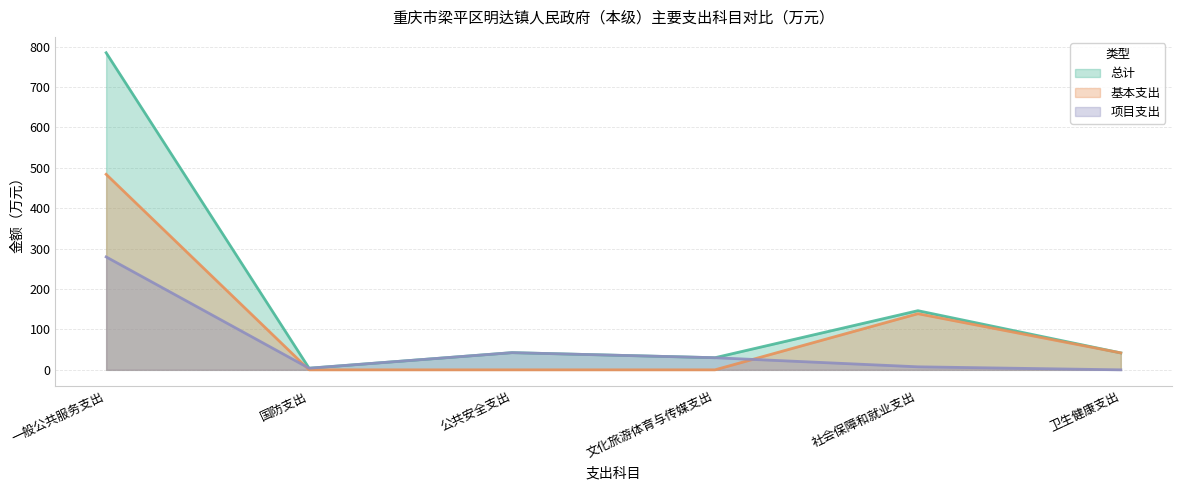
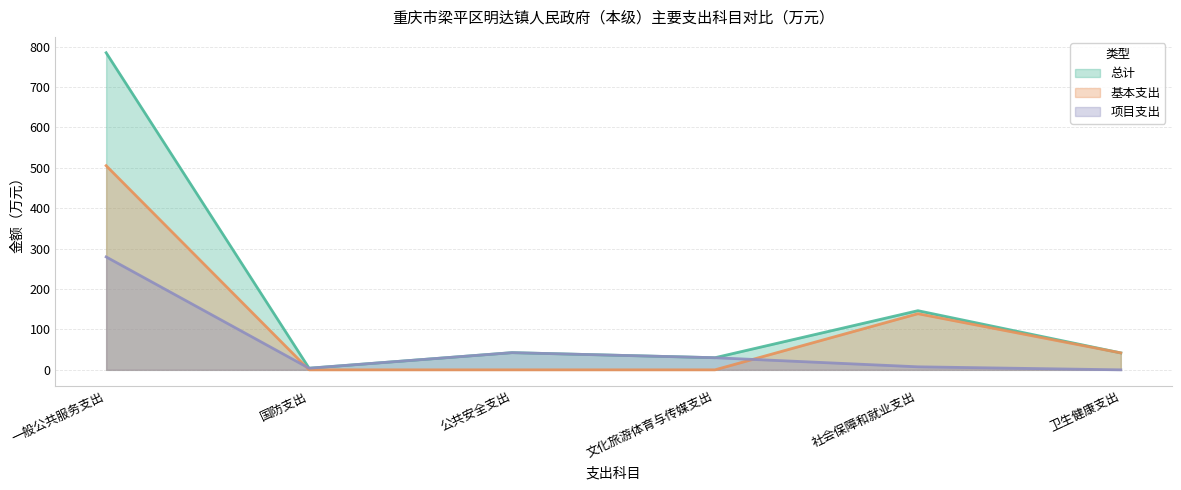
  {
    "基本支出": {
-     "一般公共服务支出": 480,
+     "一般公共服务支出": 510,
      "公共安全支出": 0,
      "文化旅游体育与传媒支出": 0,
      "社会保障和就业支出": 140
    }
  }
